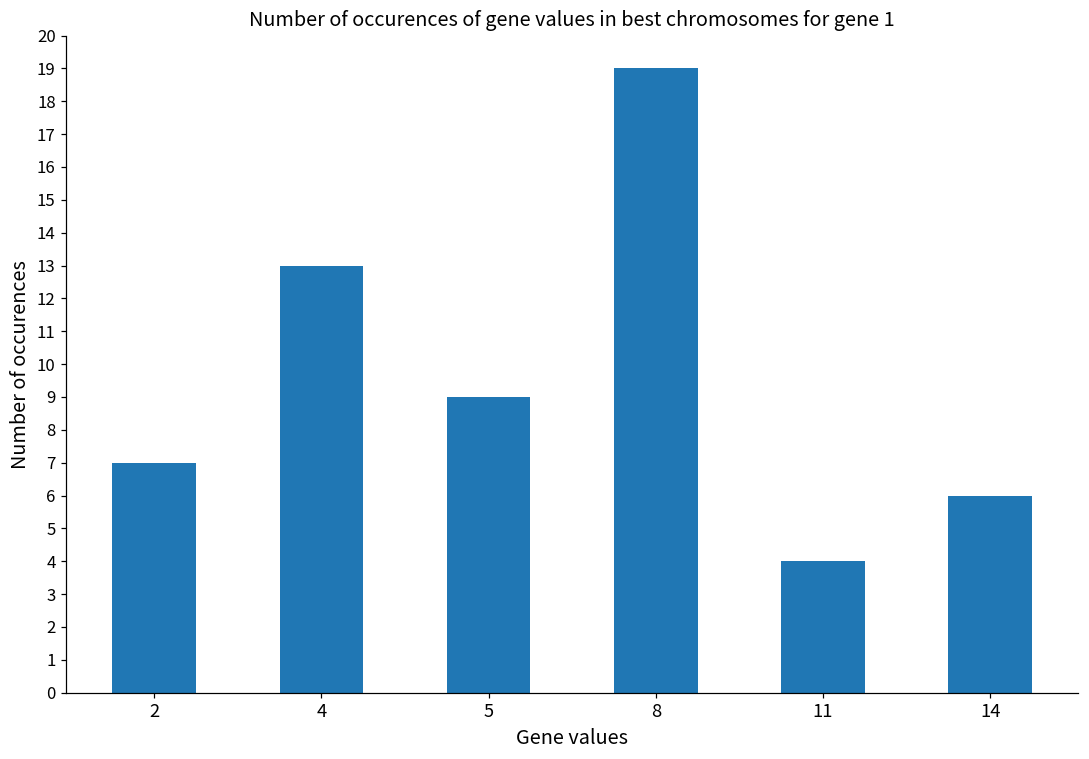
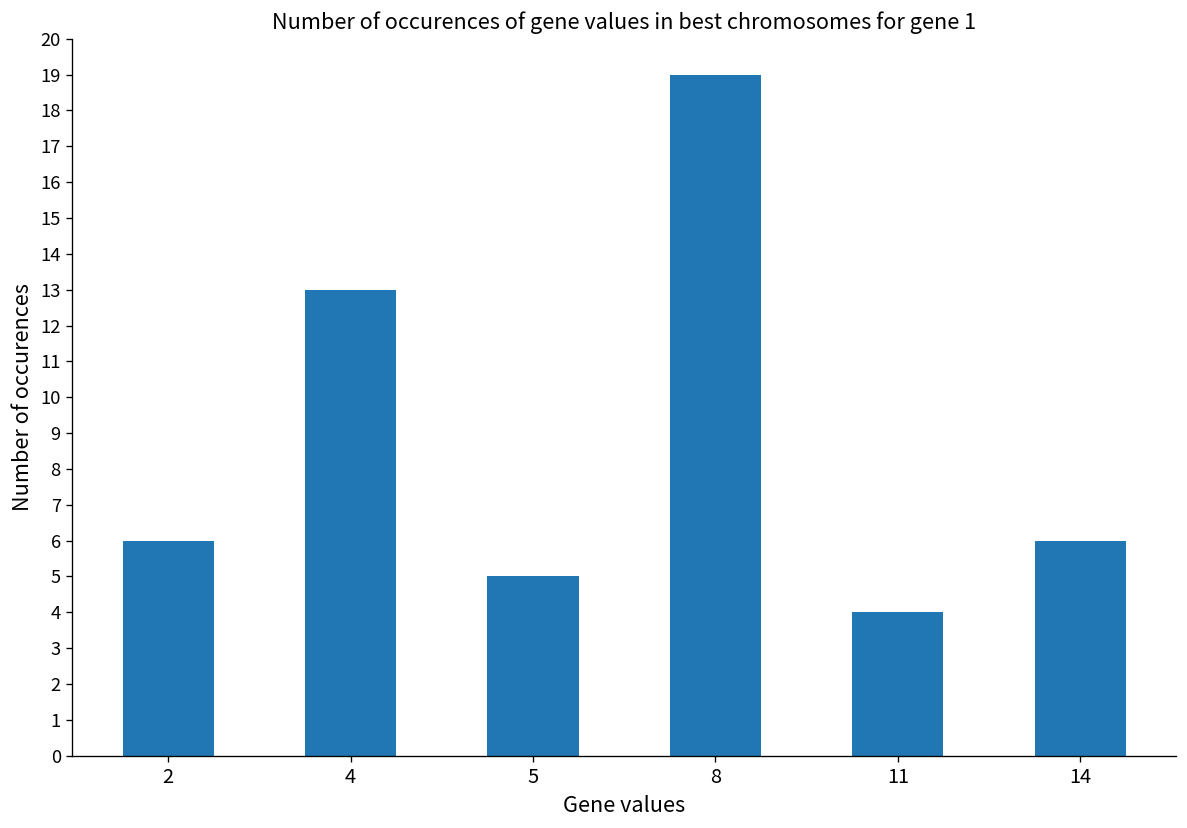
  {
-   "2": 7,
+   "2": 6,
    "4": 13,
-   "5": 9,
+   "5": 5,
    "8": 19,
    "11": 4,
    "14": 6
  }
